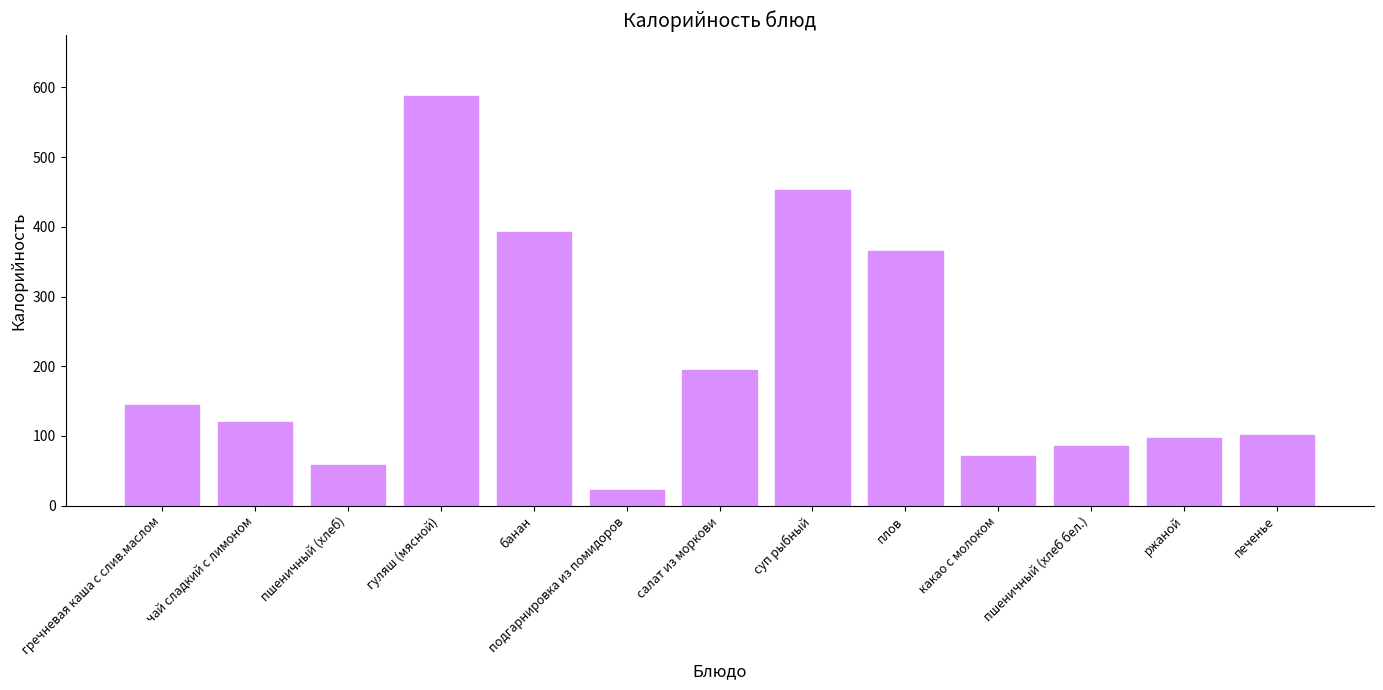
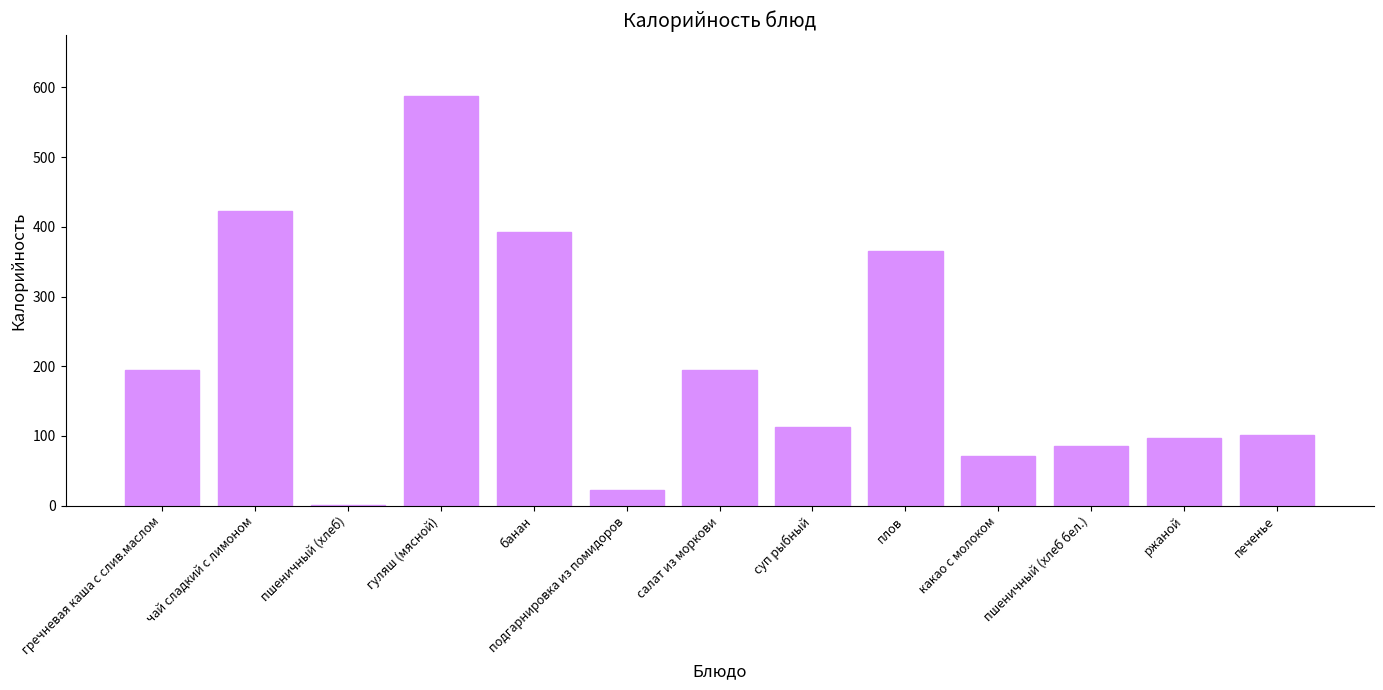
  {
-   "гречневая каша с слив.маслом": 150,
-   "чай сладкий с лимоном": 120,
-   "пшеничный (хлеб)": 60,
+   "гречневая каша с слив.маслом": 190,
+   "чай сладкий с лимоном": 420,
+   "пшеничный (хлеб)": 0,
    "гуляш (мясной)": 590,
    "банан": 390,
    "подгарнировка из помидоров": 20,
    "салат из моркови": 200,
-   "суп рыбный": 450,
+   "суп рыбный": 110,
    "плов": 370,
    "какао с молоком": 70,
    "пшеничный (хлеб бел.)": 90,
    "ржаной": 100,
    "печенье": 100
  }
